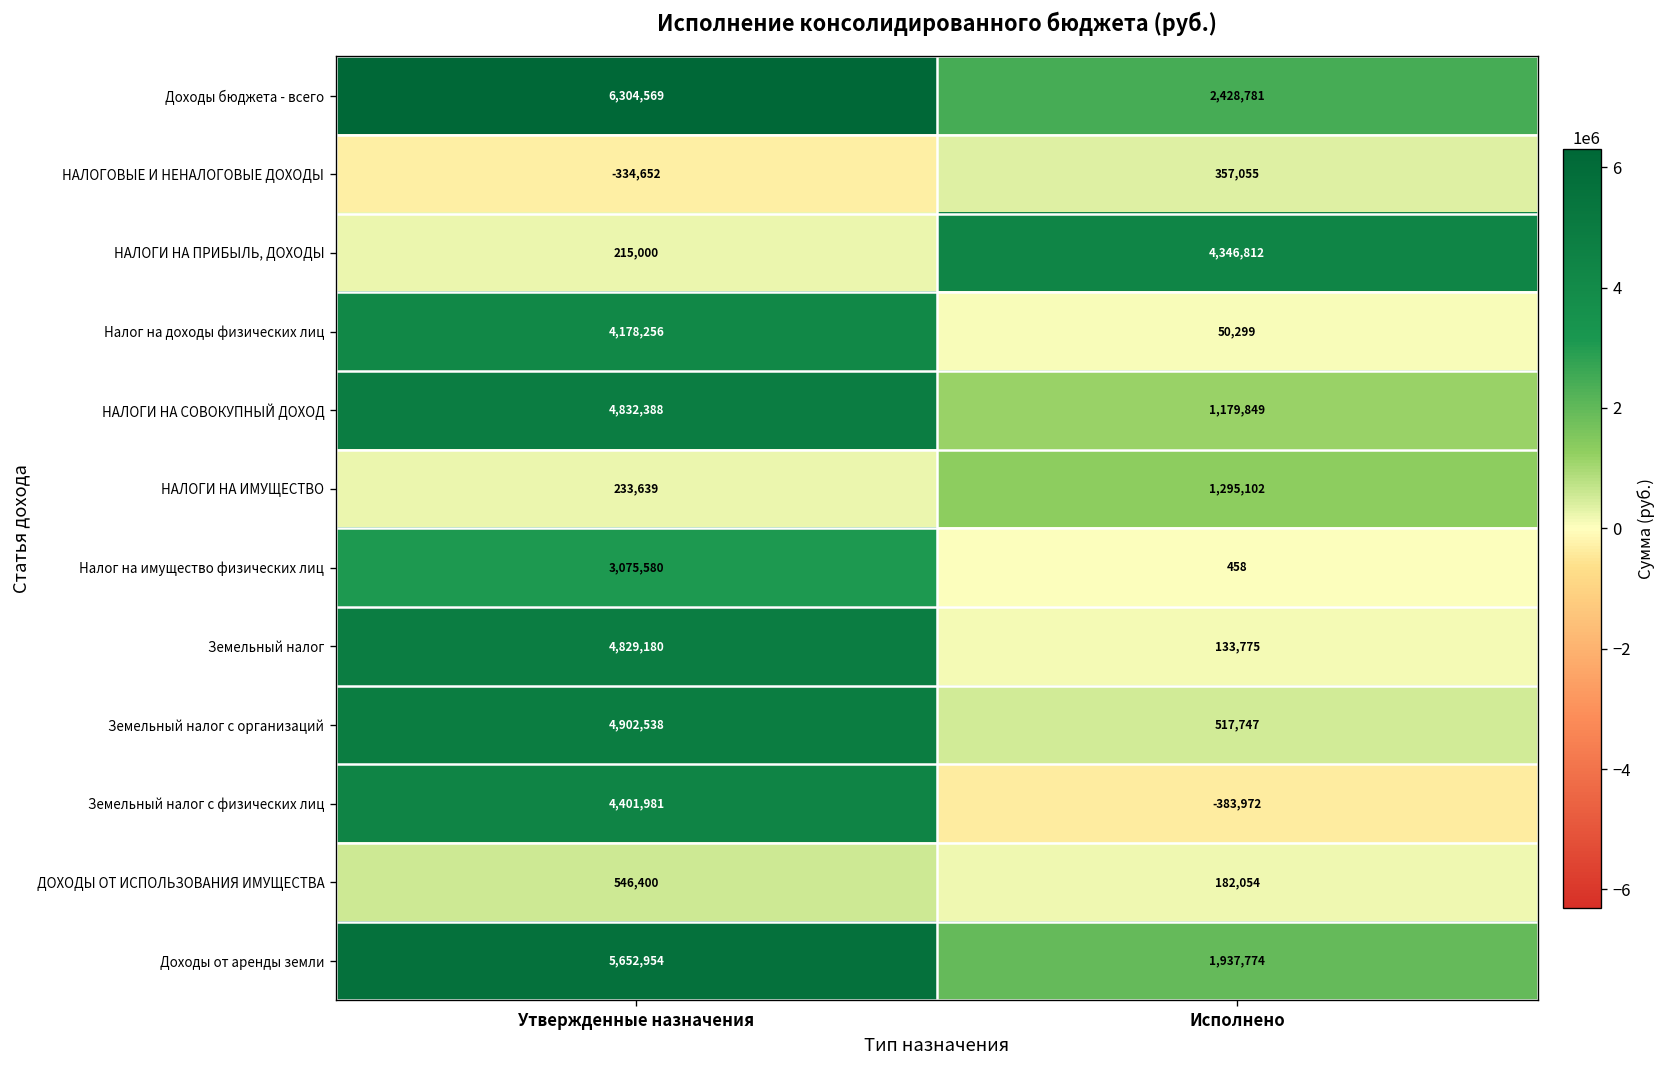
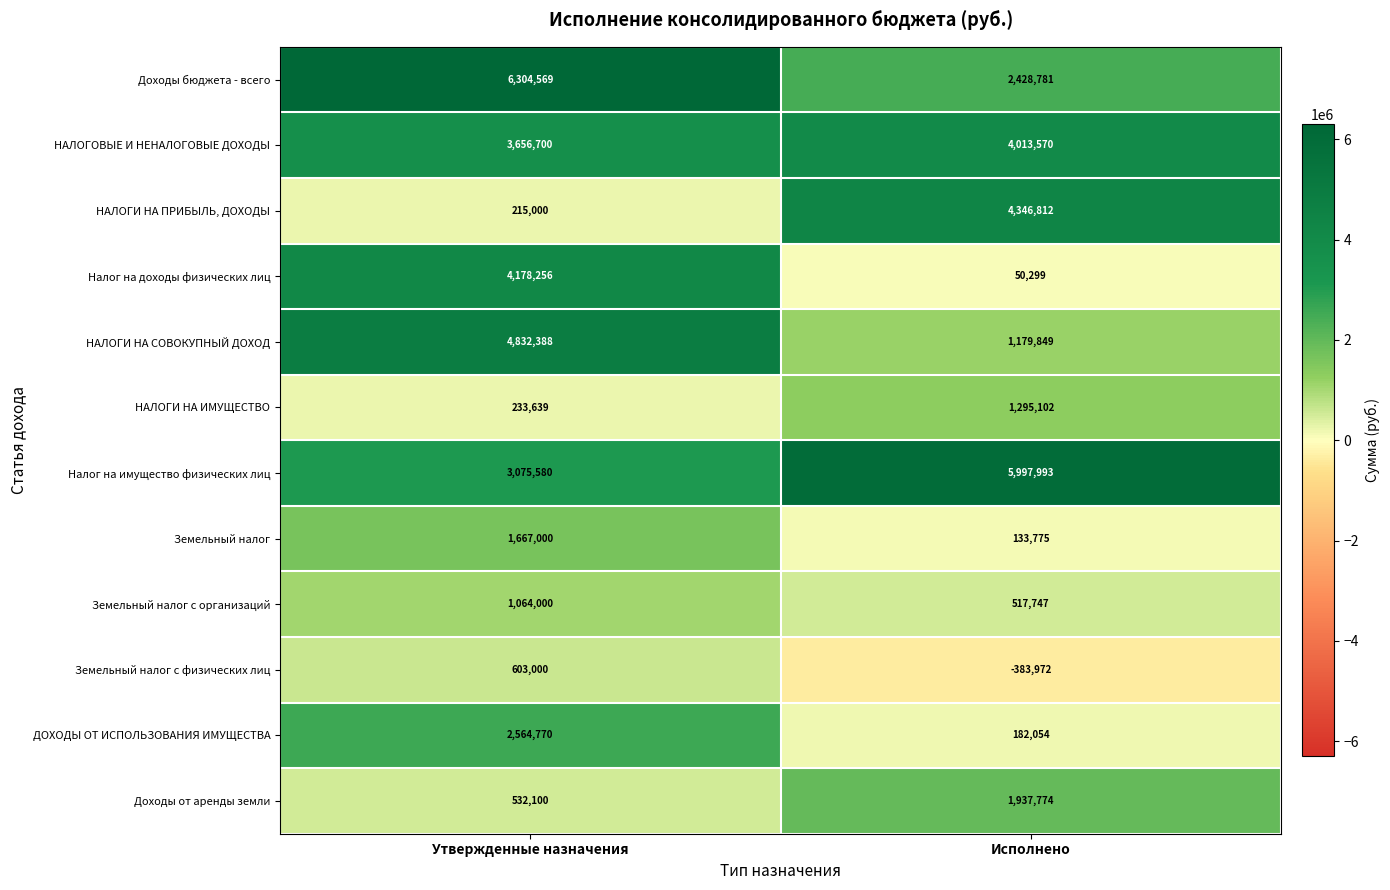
  {
    "Доходы бюджета - всего": {
      "Утвержденные назначения": "6,304,569",
      "Исполнено": "2,428,781"
    },
    "НАЛОГОВЫЕ И НЕНАЛОГОВЫЕ ДОХОДЫ": {
-     "Утвержденные назначения": "-334,652",
-     "Исполнено": "357,055"
+     "Утвержденные назначения": "3,656,700",
+     "Исполнено": "4,013,570"
    },
    "НАЛОГИ НА ПРИБЫЛЬ, ДОХОДЫ": {
      "Утвержденные назначения": "215,000",
      "Исполнено": "4,346,812"
    },
    "Налог на доходы физических лиц": {
      "Утвержденные назначения": "4,178,256",
      "Исполнено": "50,299"
    },
    "НАЛОГИ НА СОВОКУПНЫЙ ДОХОД": {
      "Утвержденные назначения": "4,832,388",
      "Исполнено": "1,179,849"
    },
    "НАЛОГИ НА ИМУЩЕСТВО": {
      "Утвержденные назначения": "233,639",
      "Исполнено": "1,295,102"
    },
    "Налог на имущество физических лиц": {
      "Утвержденные назначения": "3,075,580",
-     "Исполнено": "458"
+     "Исполнено": "5,997,993"
    },
    "Земельный налог": {
-     "Утвержденные назначения": "4,829,180",
+     "Утвержденные назначения": "1,667,000",
      "Исполнено": "133,775"
    },
    "Земельный налог с организаций": {
-     "Утвержденные назначения": "4,902,538",
+     "Утвержденные назначения": "1,064,000",
      "Исполнено": "517,747"
    },
    "Земельный налог с физических лиц": {
-     "Утвержденные назначения": "4,401,981",
+     "Утвержденные назначения": "603,000",
      "Исполнено": "-383,972"
    },
    "ДОХОДЫ ОТ ИСПОЛЬЗОВАНИЯ ИМУЩЕСТВА": {
-     "Утвержденные назначения": "546,400",
+     "Утвержденные назначения": "2,564,770",
      "Исполнено": "182,054"
    },
    "Доходы от аренды земли": {
-     "Утвержденные назначения": "5,652,954",
+     "Утвержденные назначения": "532,100",
      "Исполнено": "1,937,774"
    }
  }
